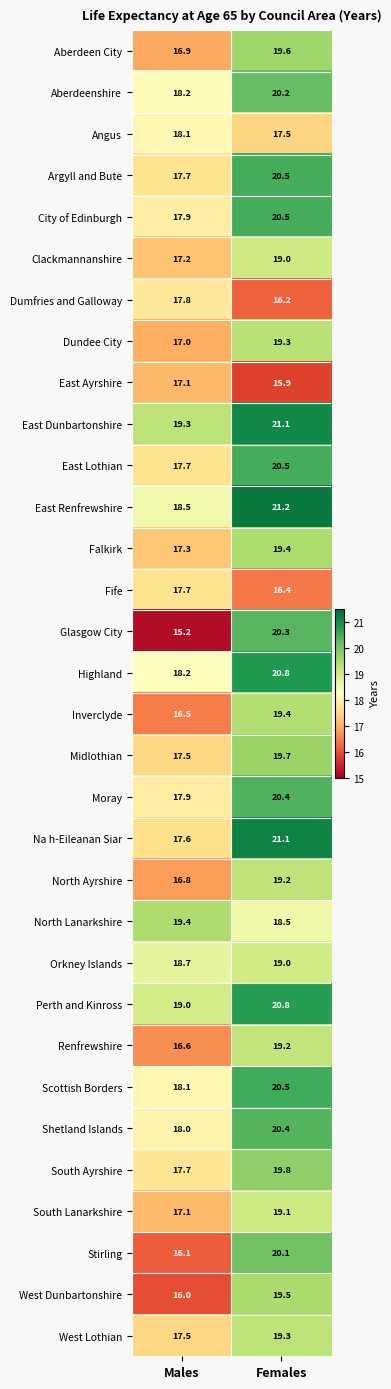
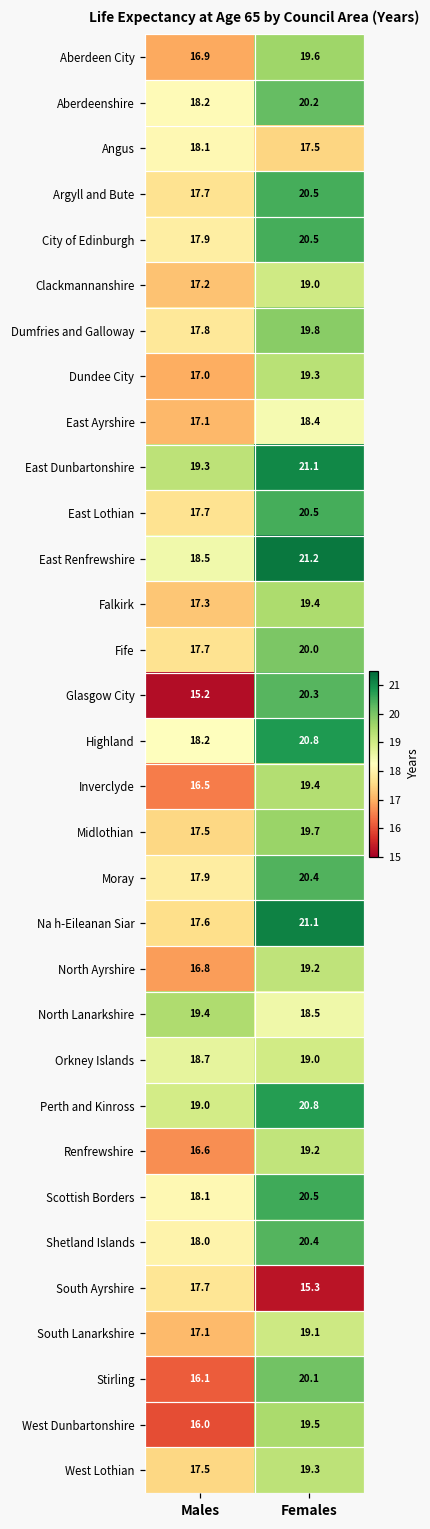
  {
    "Aberdeen City": {
      "Males": 16.9,
      "Females": 19.6
    },
    "Aberdeenshire": {
      "Males": 18.2,
      "Females": 20.2
    },
    "Angus": {
      "Males": 18.1,
      "Females": 17.5
    },
    "Argyll and Bute": {
      "Males": 17.7,
      "Females": 20.5
    },
    "City of Edinburgh": {
      "Males": 17.9,
      "Females": 20.5
    },
    "Clackmannanshire": {
      "Males": 17.2,
      "Females": 19.0
    },
    "Dumfries and Galloway": {
      "Males": 17.8,
-     "Females": 16.2
+     "Females": 19.8
    },
    "Dundee City": {
      "Males": 17.0,
      "Females": 19.3
    },
    "East Ayrshire": {
      "Males": 17.1,
-     "Females": 15.9
+     "Females": 18.4
    },
    "East Dunbartonshire": {
      "Males": 19.3,
      "Females": 21.1
    },
    "East Lothian": {
      "Males": 17.7,
      "Females": 20.5
    },
    "East Renfrewshire": {
      "Males": 18.5,
      "Females": 21.2
    },
    "Falkirk": {
      "Males": 17.3,
      "Females": 19.4
    },
    "Fife": {
      "Males": 17.7,
-     "Females": 16.4
+     "Females": 20.0
    },
    "Glasgow City": {
      "Males": 15.2,
      "Females": 20.3
    },
    "Highland": {
      "Males": 18.2,
      "Females": 20.8
    },
    "Inverclyde": {
      "Males": 16.5,
      "Females": 19.4
    },
    "Midlothian": {
      "Males": 17.5,
      "Females": 19.7
    },
    "Moray": {
      "Males": 17.9,
      "Females": 20.4
    },
    "Na h-Eileanan Siar": {
      "Males": 17.6,
      "Females": 21.1
    },
    "North Ayrshire": {
      "Males": 16.8,
      "Females": 19.2
    },
    "North Lanarkshire": {
      "Males": 19.4,
      "Females": 18.5
    },
    "Orkney Islands": {
      "Males": 18.7,
      "Females": 19.0
    },
    "Perth and Kinross": {
      "Males": 19.0,
      "Females": 20.8
    },
    "Renfrewshire": {
      "Males": 16.6,
      "Females": 19.2
    },
    "Scottish Borders": {
      "Males": 18.1,
      "Females": 20.5
    },
    "Shetland Islands": {
      "Males": 18.0,
      "Females": 20.4
    },
    "South Ayrshire": {
      "Males": 17.7,
-     "Females": 19.8
+     "Females": 15.3
    },
    "South Lanarkshire": {
      "Males": 17.1,
      "Females": 19.1
    },
    "Stirling": {
      "Males": 16.1,
      "Females": 20.1
    },
    "West Dunbartonshire": {
      "Males": 16.0,
      "Females": 19.5
    },
    "West Lothian": {
      "Males": 17.5,
      "Females": 19.3
    }
  }
